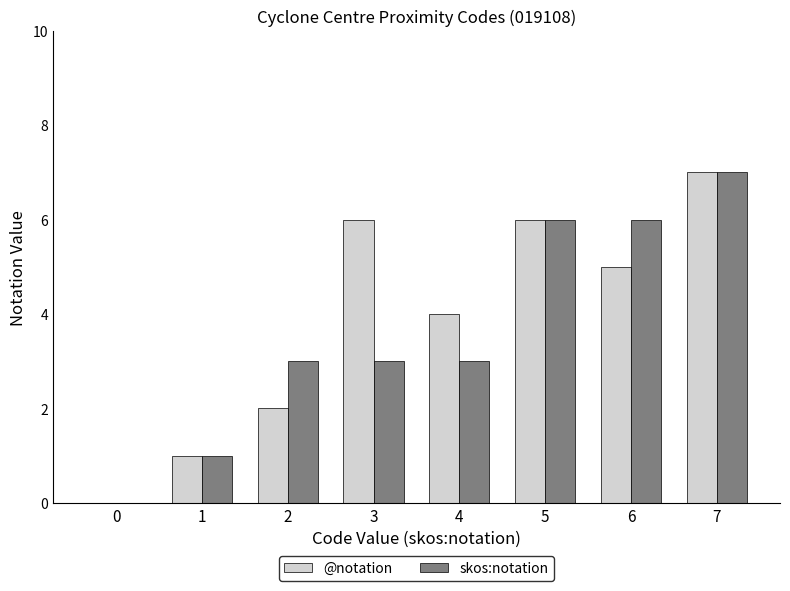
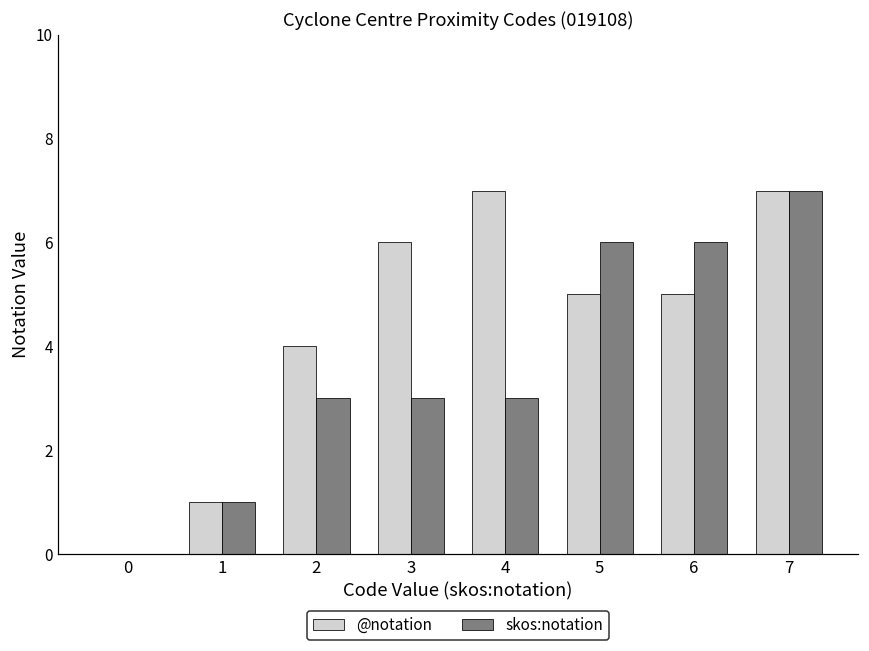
  {
    "@notation": {
      "0": 0,
      "1": 1,
-     "2": 2,
+     "2": 4,
      "3": 6,
-     "4": 4,
-     "5": 6,
+     "4": 7,
+     "5": 5,
      "6": 5,
      "7": 7
    },
    "skos:notation": {
      "0": 0,
      "1": 1,
      "2": 3,
      "3": 3,
      "4": 3,
      "5": 6,
      "6": 6,
      "7": 7
    }
  }
